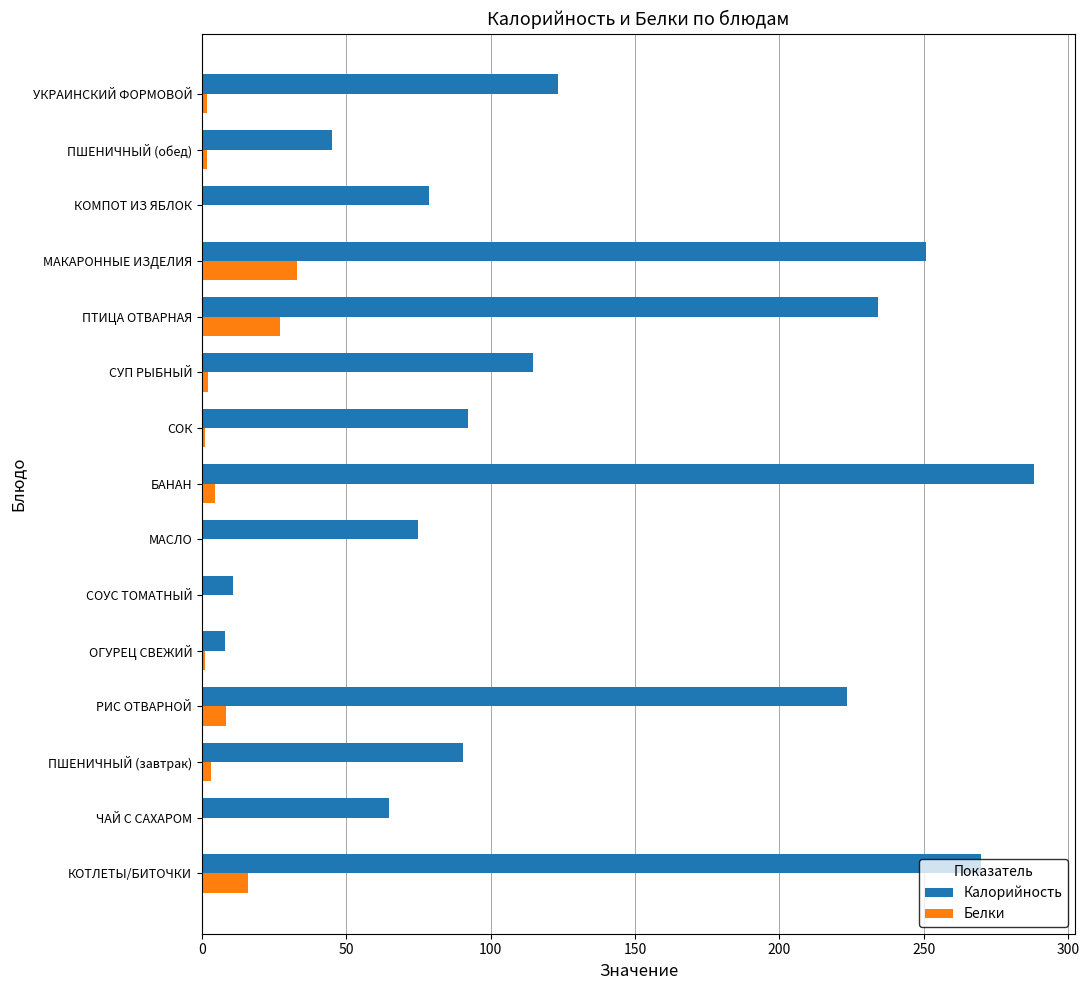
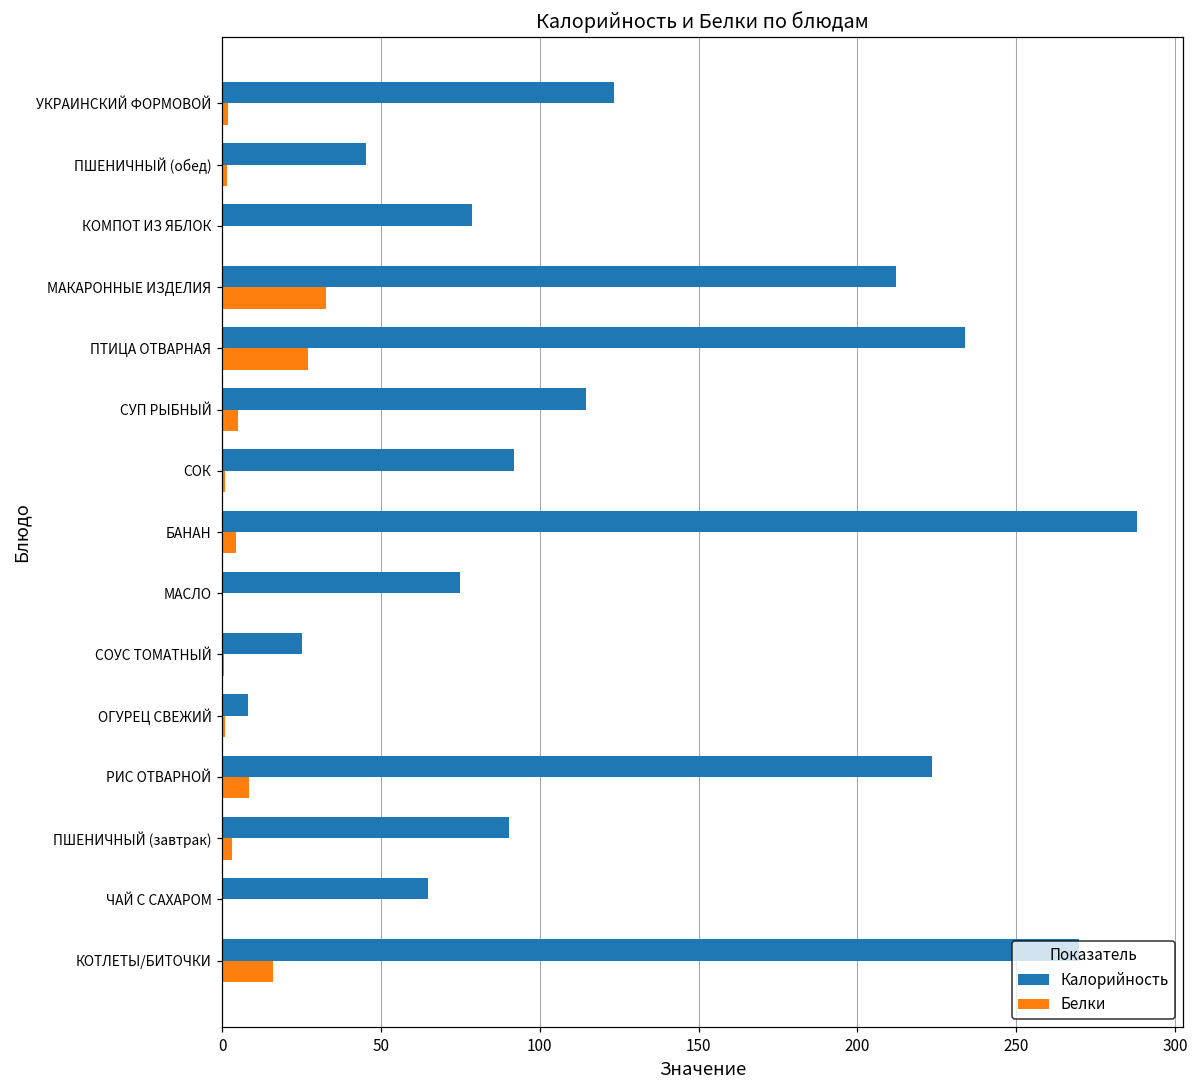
  {
    "Калорийность": {
      "УКРАИНСКИЙ ФОРМОВОЙ": 123,
      "ПШЕНИЧНЫЙ (обед)": 45,
      "КОМПОТ ИЗ ЯБЛОК": 79,
-     "МАКАРОННЫЕ ИЗДЕЛИЯ": 251,
+     "МАКАРОННЫЕ ИЗДЕЛИЯ": 212,
      "ПТИЦА ОТВАРНАЯ": 234,
      "СУП РЫБНЫЙ": 115,
      "СОК": 92,
      "БАНАН": 288,
      "МАСЛО": 75,
-     "СОУС ТОМАТНЫЙ": 11,
+     "СОУС ТОМАТНЫЙ": 25,
      "ОГУРЕЦ СВЕЖИЙ": 8,
      "РИС ОТВАРНОЙ": 223,
      "ПШЕНИЧНЫЙ (завтрак)": 90,
      "ЧАЙ С САХАРОМ": 65
    },
    "Белки": {
      "УКРАИНСКИЙ ФОРМОВОЙ": 2,
      "ПШЕНИЧНЫЙ (обед)": 2,
      "МАКАРОННЫЕ ИЗДЕЛИЯ": 33,
      "ПТИЦА ОТВАРНАЯ": 27,
-     "СУП РЫБНЫЙ": 2,
+     "СУП РЫБНЫЙ": 5,
      "СОК": 1,
      "БАНАН": 5,
      "ОГУРЕЦ СВЕЖИЙ": 1,
      "РИС ОТВАРНОЙ": 9,
      "ПШЕНИЧНЫЙ (завтрак)": 3,
      "КОТЛЕТЫ/БИТОЧКИ": 16
    }
  }
